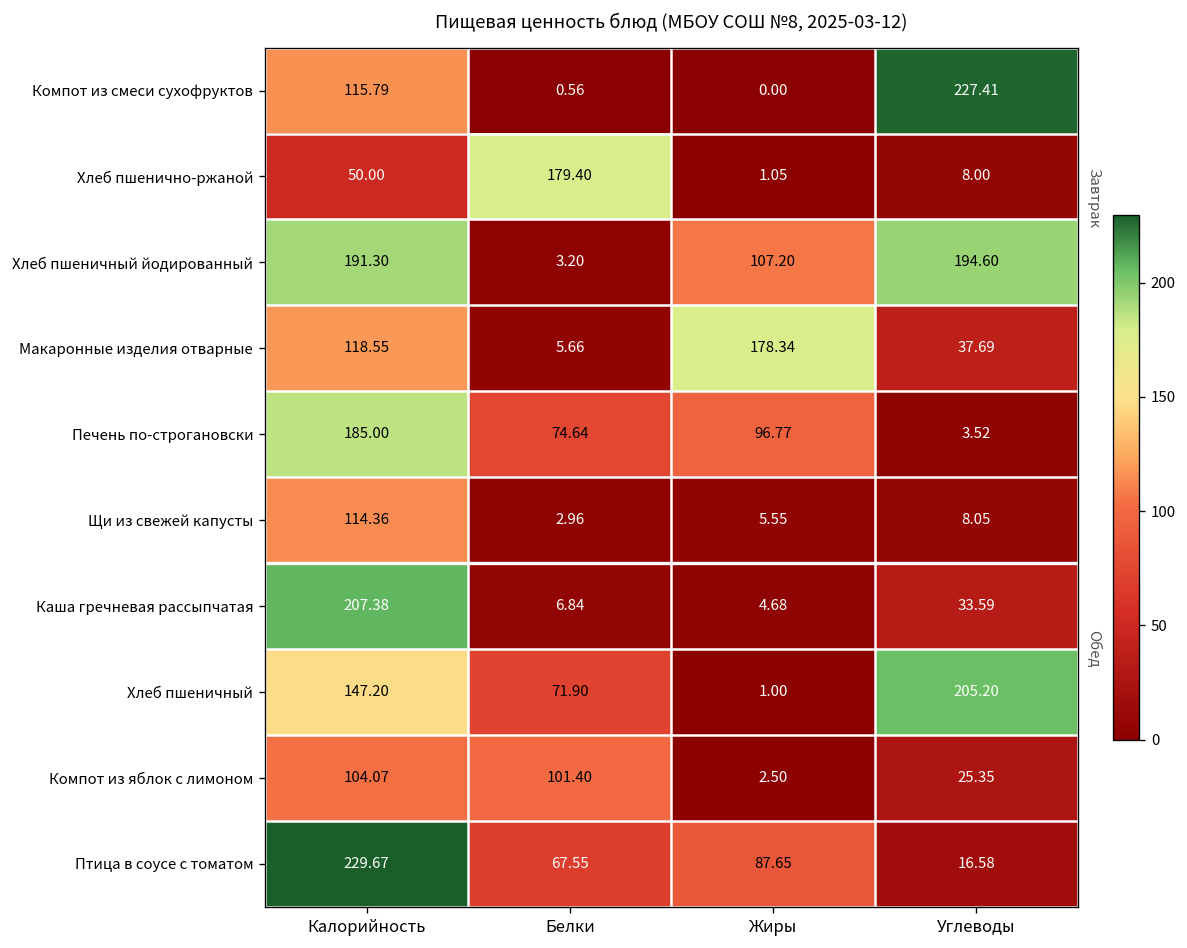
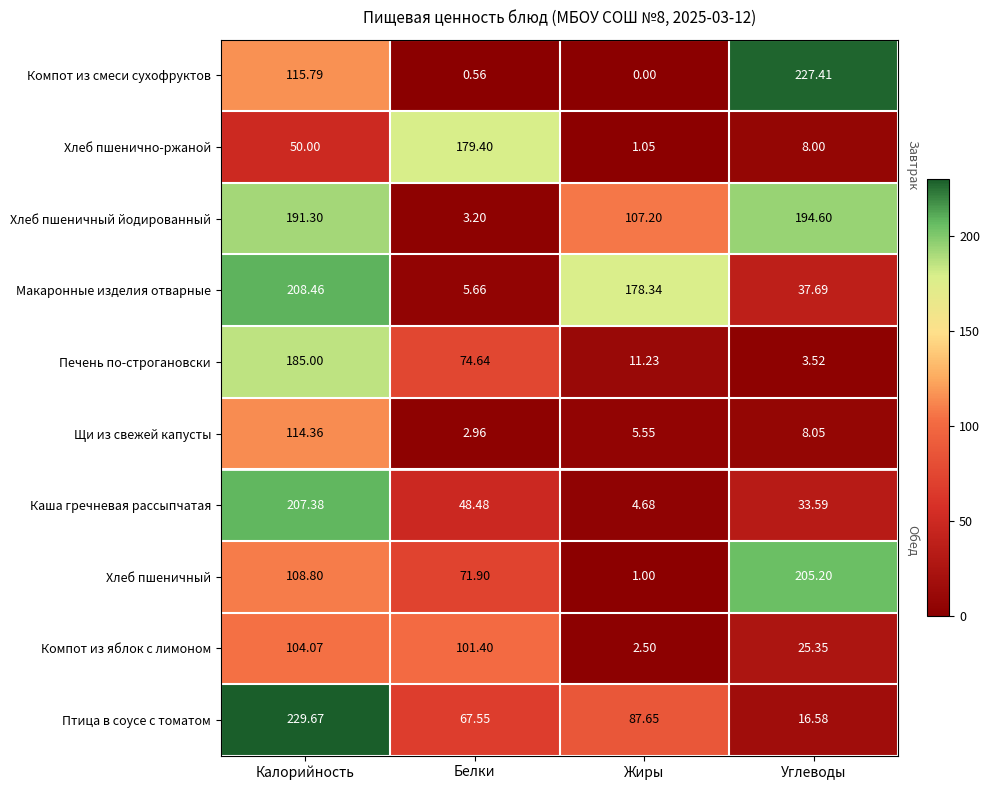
  {
    "Компот из смеси сухофруктов": {
      "Калорийность": 115.79,
      "Белки": 0.56,
      "Жиры": 0.00,
      "Углеводы": 227.41
    },
    "Хлеб пшенично-ржаной": {
      "Калорийность": 50.00,
      "Белки": 179.40,
      "Жиры": 1.05,
      "Углеводы": 8.00
    },
    "Хлеб пшеничный йодированный": {
      "Калорийность": 191.30,
      "Белки": 3.20,
      "Жиры": 107.20,
      "Углеводы": 194.60
    },
    "Макаронные изделия отварные": {
-     "Калорийность": 118.55,
+     "Калорийность": 208.46,
      "Белки": 5.66,
      "Жиры": 178.34,
      "Углеводы": 37.69
    },
    "Печень по-строгановски": {
      "Калорийность": 185.00,
      "Белки": 74.64,
-     "Жиры": 96.77,
+     "Жиры": 11.23,
      "Углеводы": 3.52
    },
    "Щи из свежей капусты": {
      "Калорийность": 114.36,
      "Белки": 2.96,
      "Жиры": 5.55,
      "Углеводы": 8.05
    },
    "Каша гречневая рассыпчатая": {
      "Калорийность": 207.38,
-     "Белки": 6.84,
+     "Белки": 48.48,
      "Жиры": 4.68,
      "Углеводы": 33.59
    },
    "Хлеб пшеничный": {
-     "Калорийность": 147.20,
+     "Калорийность": 108.80,
      "Белки": 71.90,
      "Жиры": 1.00,
      "Углеводы": 205.20
    },
    "Компот из яблок с лимоном": {
      "Калорийность": 104.07,
      "Белки": 101.40,
      "Жиры": 2.50,
      "Углеводы": 25.35
    },
    "Птица в соусе с томатом": {
      "Калорийность": 229.67,
      "Белки": 67.55,
      "Жиры": 87.65,
      "Углеводы": 16.58
    }
  }
